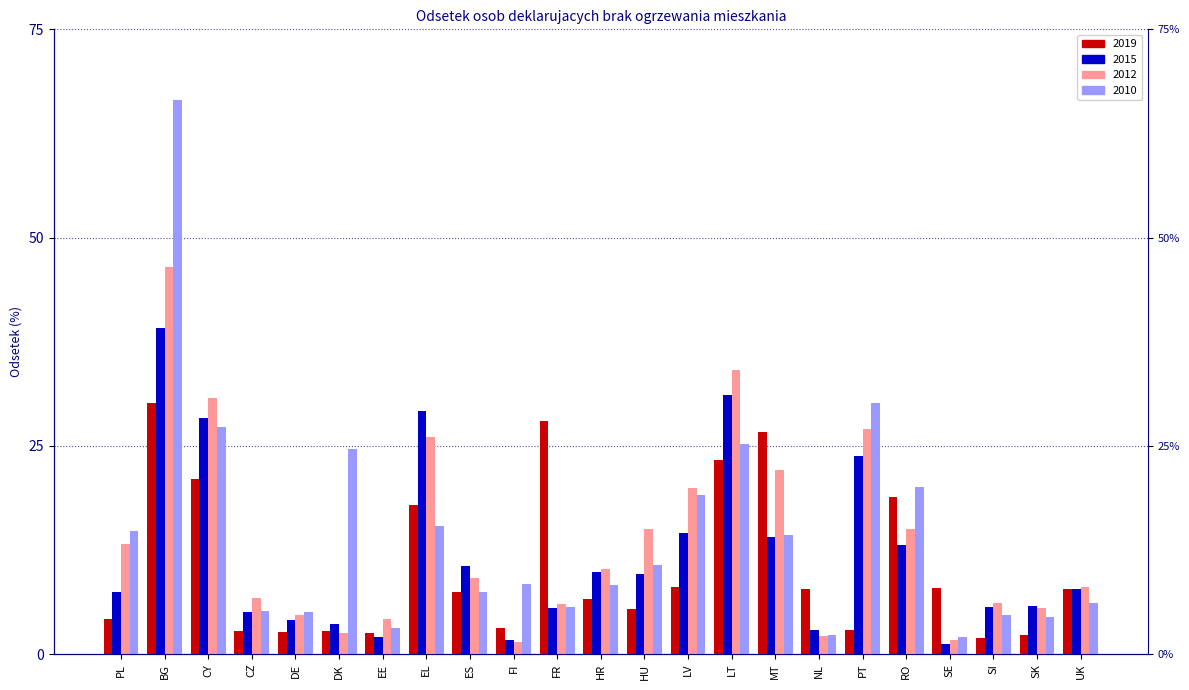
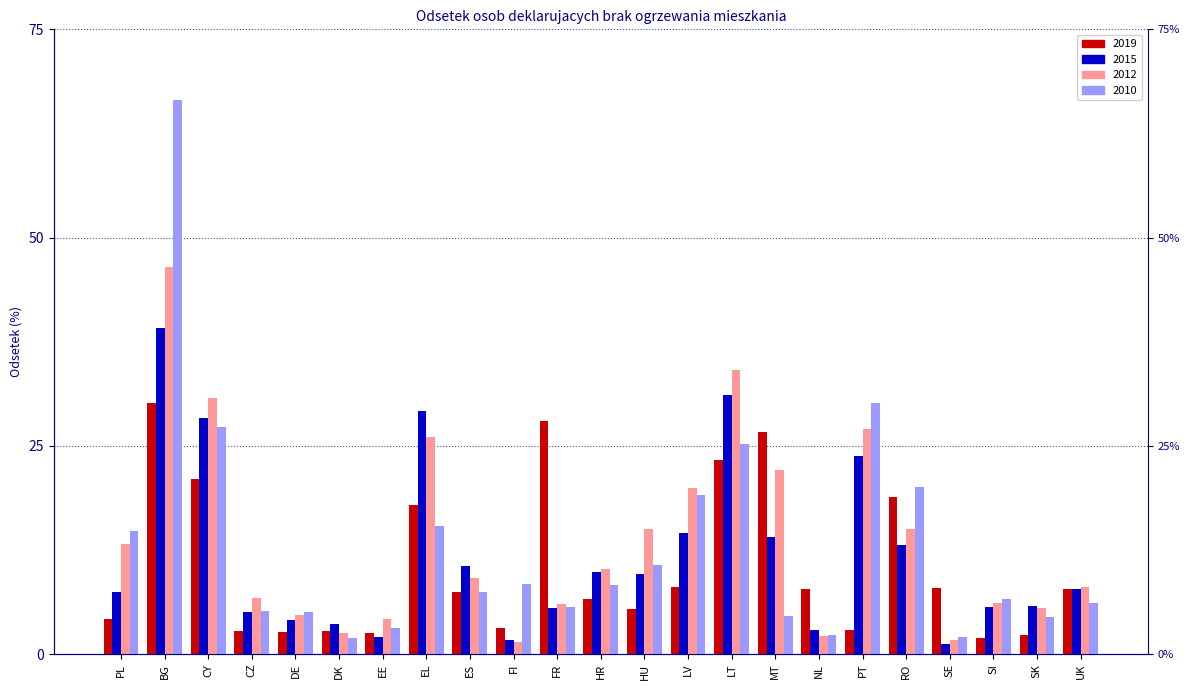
  {
    "2019": {
      "PL": 4,
      "BG": 30,
      "CY": 21,
      "CZ": 3,
      "DE": 3,
      "DK": 3,
      "EE": 3,
      "EL": 18,
      "ES": 8,
      "FI": 3,
      "FR": 28,
      "HR": 7,
      "HU": 5,
      "LV": 8,
      "LT": 23,
      "MT": 27,
      "NL": 8,
      "PT": 3,
      "RO": 19,
      "SE": 8,
      "SI": 2,
      "SK": 2,
      "UK": 8
    },
    "2015": {
      "PL": 8,
      "BG": 39,
      "CY": 28,
      "CZ": 5,
      "DE": 4,
      "DK": 4,
      "EE": 2,
      "EL": 29,
      "ES": 11,
      "FI": 2,
      "FR": 6,
      "HR": 10,
      "HU": 10,
      "LV": 15,
      "LT": 31,
      "MT": 14,
      "NL": 3,
      "PT": 24,
      "RO": 13,
      "SE": 1,
      "SI": 6,
      "SK": 6,
      "UK": 8
    },
    "2012": {
      "PL": 13,
      "BG": 47,
      "CY": 31,
      "CZ": 7,
      "DE": 5,
      "DK": 3,
      "EE": 4,
      "EL": 26,
      "ES": 9,
      "FI": 2,
      "FR": 6,
      "HR": 10,
      "HU": 15,
      "LV": 20,
      "LT": 34,
      "MT": 22,
      "NL": 2,
      "PT": 27,
      "RO": 15,
      "SE": 2,
      "SI": 6,
      "SK": 6,
      "UK": 8
    },
    "2010": {
      "PL": 15,
      "BG": 67,
      "CY": 27,
      "CZ": 5,
      "DE": 5,
-     "DK": 25,
+     "DK": 2,
      "EE": 3,
      "EL": 15,
      "ES": 8,
      "FI": 8,
      "FR": 6,
      "HR": 8,
      "HU": 11,
      "LV": 19,
      "LT": 25,
-     "MT": 14,
+     "MT": 5,
      "NL": 2,
      "PT": 30,
      "RO": 20,
      "SE": 2,
-     "SI": 5,
+     "SI": 7,
      "SK": 4,
      "UK": 6
    }
  }
